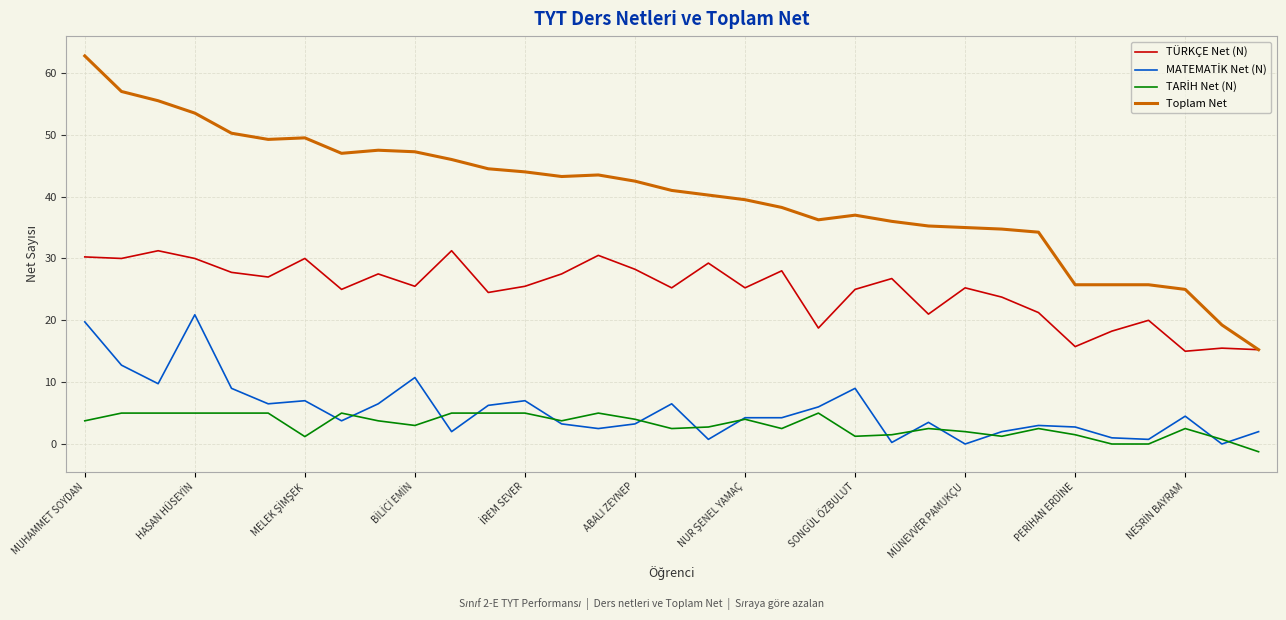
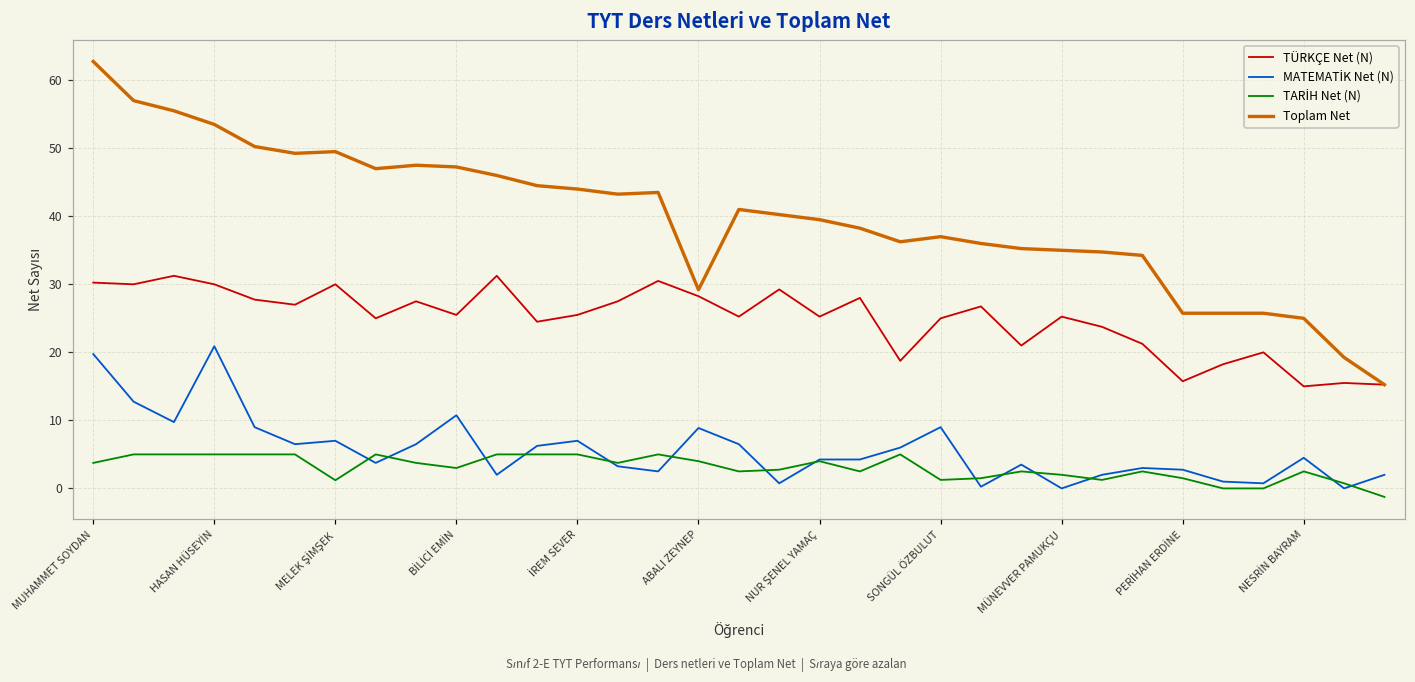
  {
    "TÜRKÇE Net (N)": {
      "MUHAMMET SOYDAN": 30,
      "HASAN HÜSEYİN": 30,
      "MELEK ŞİMŞEK": 30,
      "BİLİCİ EMİN": 26,
      "İREM SEVER": 26,
      "ABALI ZEYNEP": 28,
      "NUR ŞENEL YAMAÇ": 25,
      "SONGÜL ÖZBULUT": 25,
      "MÜNEVVER PAMUKÇU": 25,
      "PERİHAN ERDİNE": 16,
      "NESRİN BAYRAM": 15
    },
    "MATEMATİK Net (N)": {
      "MUHAMMET SOYDAN": 20,
      "HASAN HÜSEYİN": 21,
      "MELEK ŞİMŞEK": 7,
      "BİLİCİ EMİN": 11,
      "İREM SEVER": 7,
-     "ABALI ZEYNEP": 3,
+     "ABALI ZEYNEP": 9,
      "SONGÜL ÖZBULUT": 9,
      "MÜNEVVER PAMUKÇU": 0,
      "PERİHAN ERDİNE": 3,
      "NESRİN BAYRAM": 5
    },
    "TARİH Net (N)": {
      "MUHAMMET SOYDAN": 4,
      "HASAN HÜSEYİN": 5,
      "MELEK ŞİMŞEK": 1,
      "BİLİCİ EMİN": 3,
      "İREM SEVER": 5,
      "ABALI ZEYNEP": 4,
      "SONGÜL ÖZBULUT": 1,
      "MÜNEVVER PAMUKÇU": 2,
      "PERİHAN ERDİNE": 2,
      "NESRİN BAYRAM": 3
    },
    "Toplam Net": {
      "MUHAMMET SOYDAN": 63,
      "HASAN HÜSEYİN": 54,
      "MELEK ŞİMŞEK": 50,
      "BİLİCİ EMİN": 47,
      "İREM SEVER": 44,
-     "ABALI ZEYNEP": 43,
+     "ABALI ZEYNEP": 29,
      "NUR ŞENEL YAMAÇ": 40,
      "SONGÜL ÖZBULUT": 37,
      "MÜNEVVER PAMUKÇU": 35,
      "PERİHAN ERDİNE": 26,
      "NESRİN BAYRAM": 25
    }
  }
